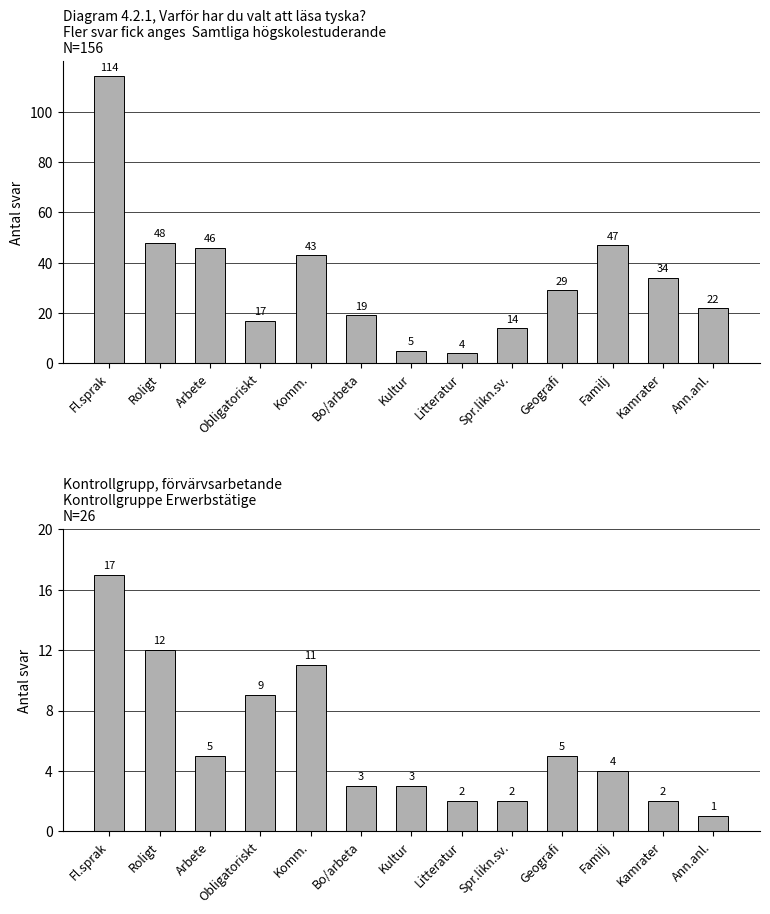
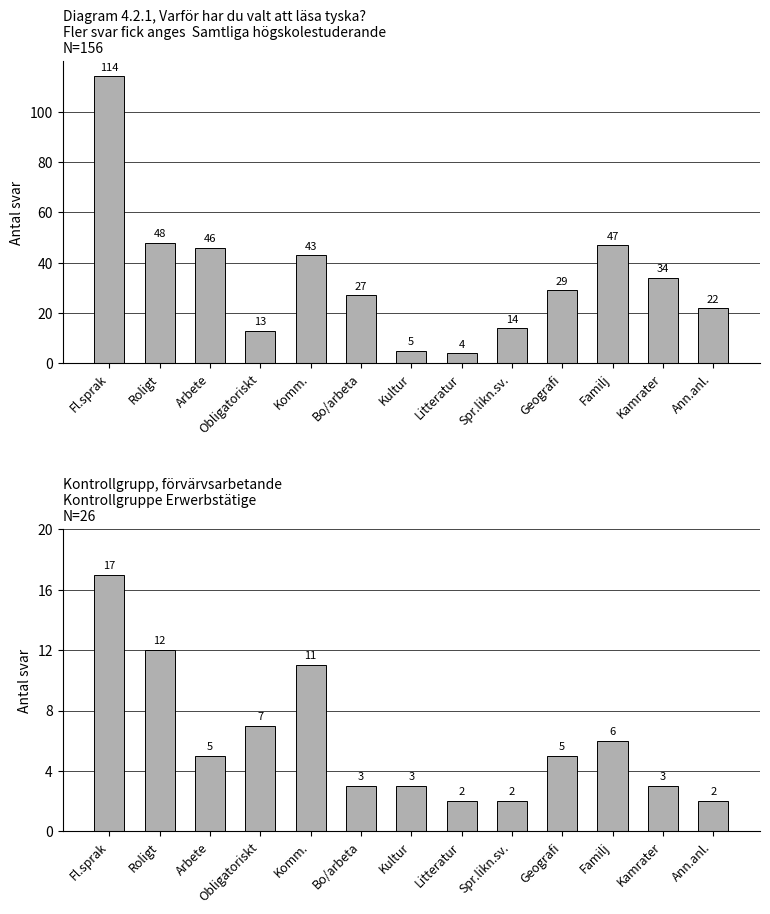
  {
    "Diagram 4.2.1, Varför har du valt att läsa tyska? Fler svar fick anges Samtliga högskolestuderande N=156": {
      "Fl.sprak": 114,
      "Roligt": 48,
      "Arbete": 46,
-     "Obligatoriskt": 17,
+     "Obligatoriskt": 13,
      "Komm.": 43,
-     "Bo/arbeta": 19,
+     "Bo/arbeta": 27,
      "Kultur": 5,
      "Litteratur": 4,
      "Spr.likn.sv.": 14,
      "Geografi": 29,
      "Familj": 47,
      "Kamrater": 34,
      "Ann.anl.": 22
    },
    "Kontrollgrupp, förvärvsarbetande Kontrollgruppe Erwerbstätige N=26": {
      "Fl.sprak": 17,
      "Roligt": 12,
      "Arbete": 5,
-     "Obligatoriskt": 9,
+     "Obligatoriskt": 7,
      "Komm.": 11,
      "Bo/arbeta": 3,
      "Kultur": 3,
      "Litteratur": 2,
      "Spr.likn.sv.": 2,
      "Geografi": 5,
-     "Familj": 4,
-     "Kamrater": 2,
-     "Ann.anl.": 1
+     "Familj": 6,
+     "Kamrater": 3,
+     "Ann.anl.": 2
    }
  }
